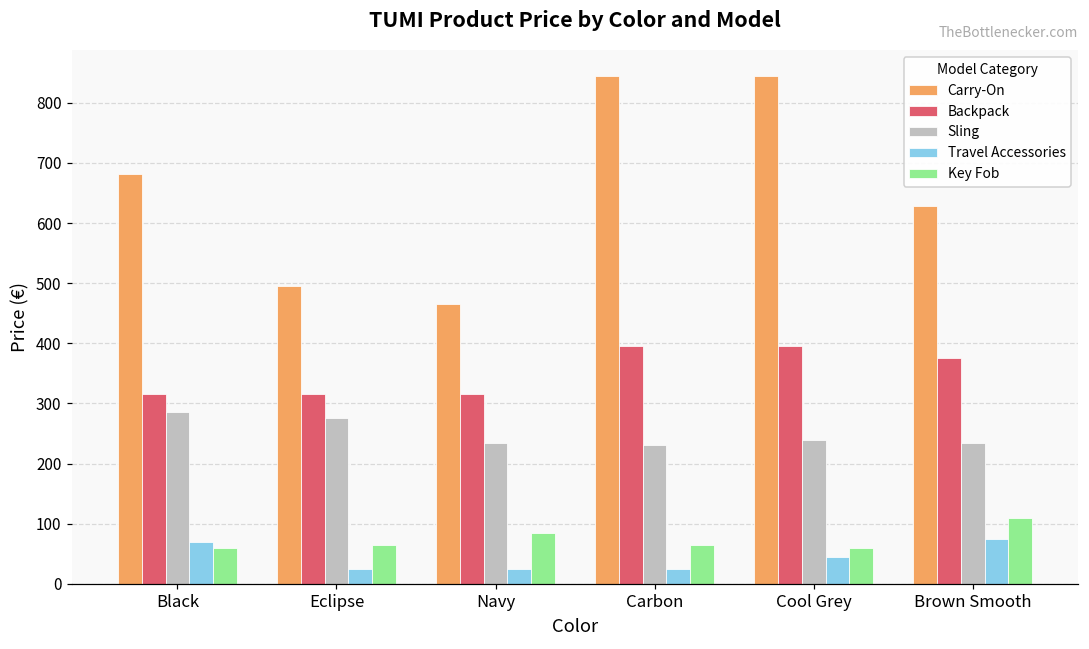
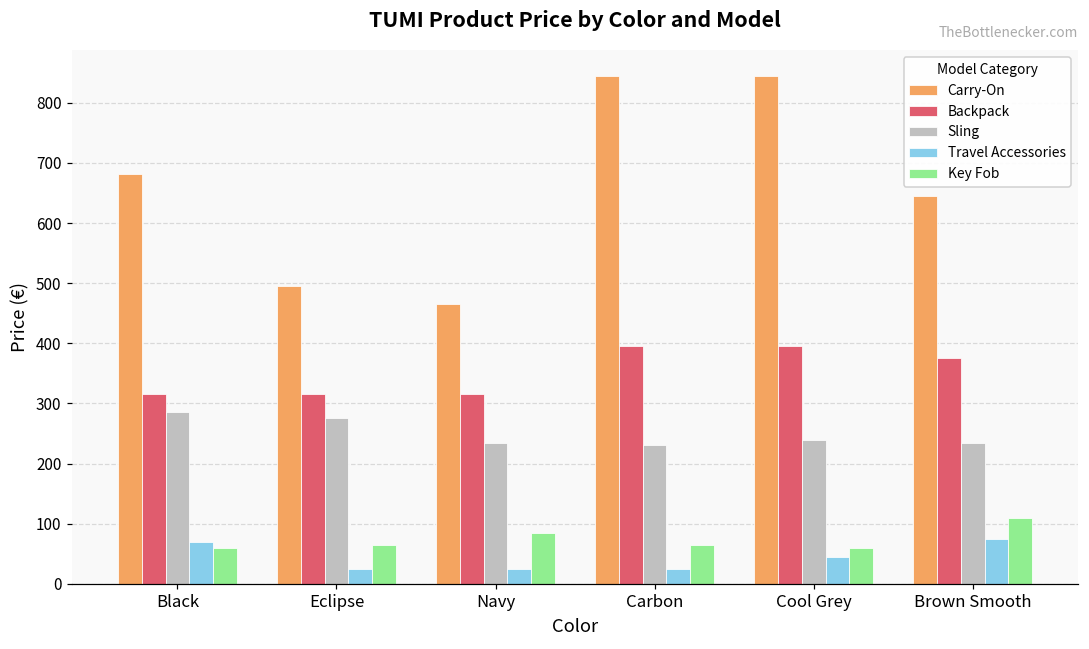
  {
    "Carry-On": {
      "Black": 680,
      "Eclipse": 500,
      "Navy": 470,
      "Carbon": 850,
      "Cool Grey": 850,
-     "Brown Smooth": 630
+     "Brown Smooth": 650
    },
    "Backpack": {
      "Black": 320,
      "Eclipse": 320,
      "Navy": 320,
      "Carbon": 400,
      "Cool Grey": 400,
      "Brown Smooth": 380
    },
    "Sling": {
      "Black": 290,
      "Eclipse": 280,
      "Navy": 240,
      "Carbon": 230,
      "Cool Grey": 240,
      "Brown Smooth": 240
    },
    "Travel Accessories": {
      "Black": 70,
      "Eclipse": 30,
      "Navy": 30,
      "Carbon": 30,
      "Cool Grey": 50,
      "Brown Smooth": 80
    },
    "Key Fob": {
      "Black": 60,
      "Eclipse": 70,
      "Navy": 90,
      "Carbon": 70,
      "Cool Grey": 60,
      "Brown Smooth": 110
    }
  }
